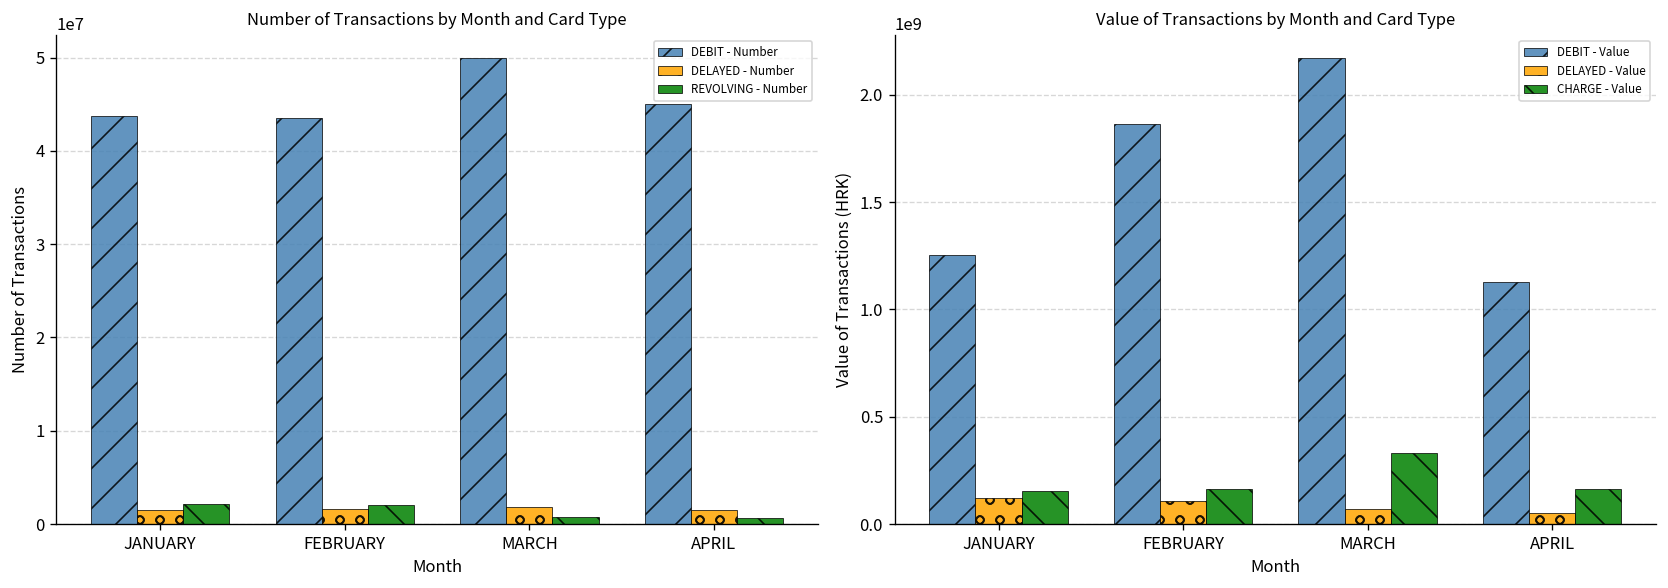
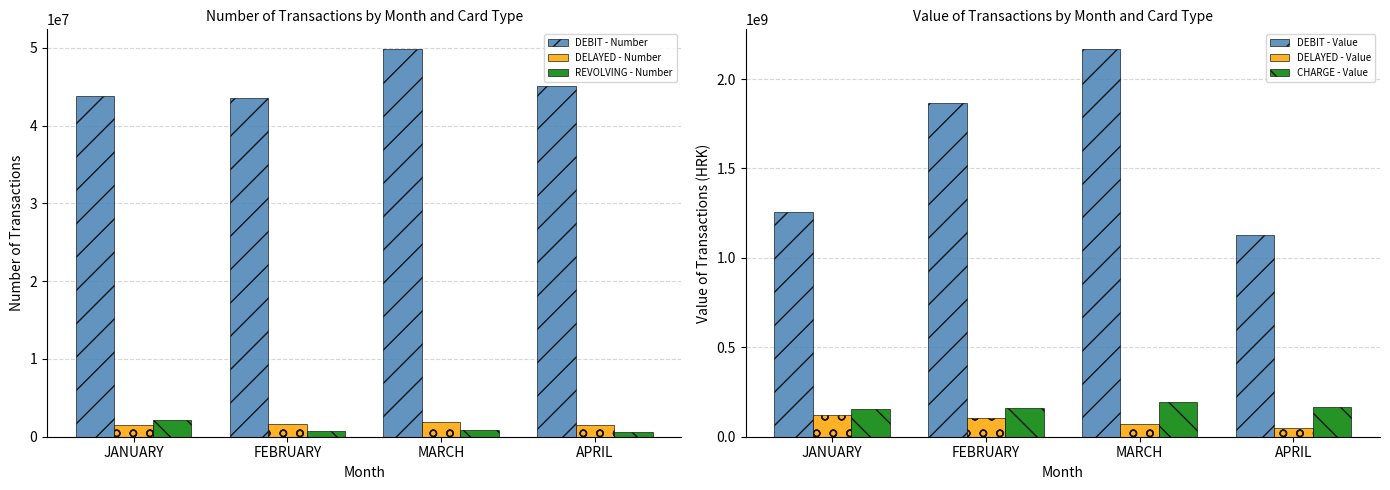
  {
    "Number of Transactions by Month and Card Type": {
      "DEBIT - Number": {
        "JANUARY": 44000000,
        "FEBRUARY": 44000000,
        "MARCH": 50000000,
        "APRIL": 45000000
      },
      "DELAYED - Number": {
        "JANUARY": 2000000,
        "FEBRUARY": 2000000,
        "MARCH": 2000000,
        "APRIL": 1000000
      },
      "REVOLVING - Number": {
        "JANUARY": 2000000,
-       "FEBRUARY": 2000000,
+       "FEBRUARY": 1000000,
        "MARCH": 1000000,
        "APRIL": 1000000
      }
    },
    "Value of Transactions by Month and Card Type": {
      "DEBIT - Value": {
        "JANUARY": 1250000000,
        "FEBRUARY": 1870000000,
        "MARCH": 2170000000,
        "APRIL": 1130000000
      },
      "DELAYED - Value": {
        "JANUARY": 120000000,
        "FEBRUARY": 110000000,
        "MARCH": 70000000,
        "APRIL": 50000000
      },
      "CHARGE - Value": {
        "JANUARY": 150000000,
        "FEBRUARY": 160000000,
-       "MARCH": 330000000,
+       "MARCH": 200000000,
        "APRIL": 160000000
      }
    }
  }
